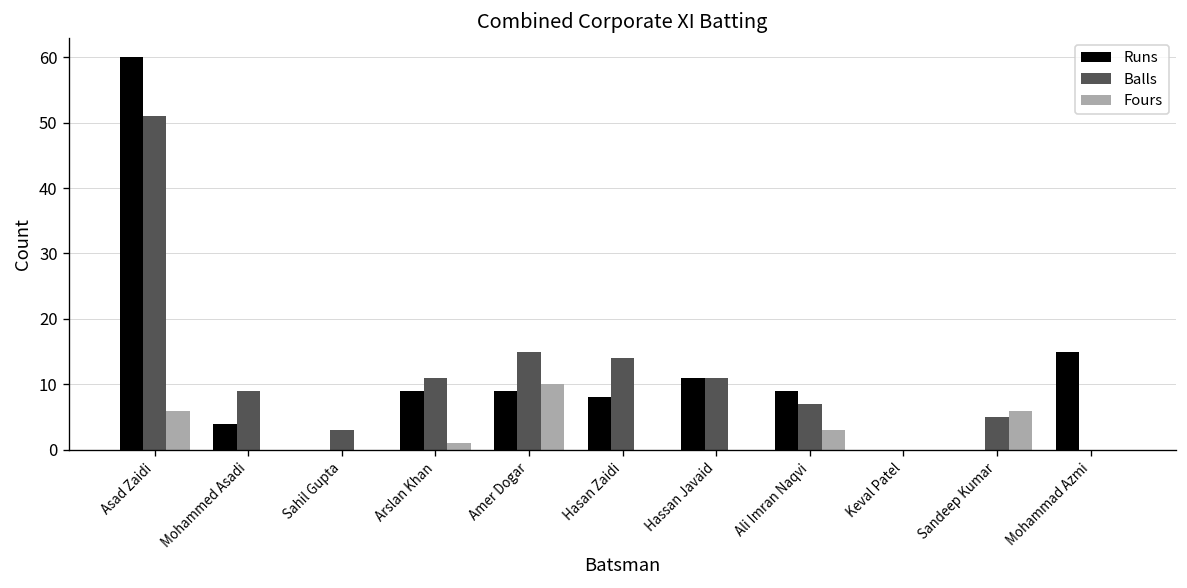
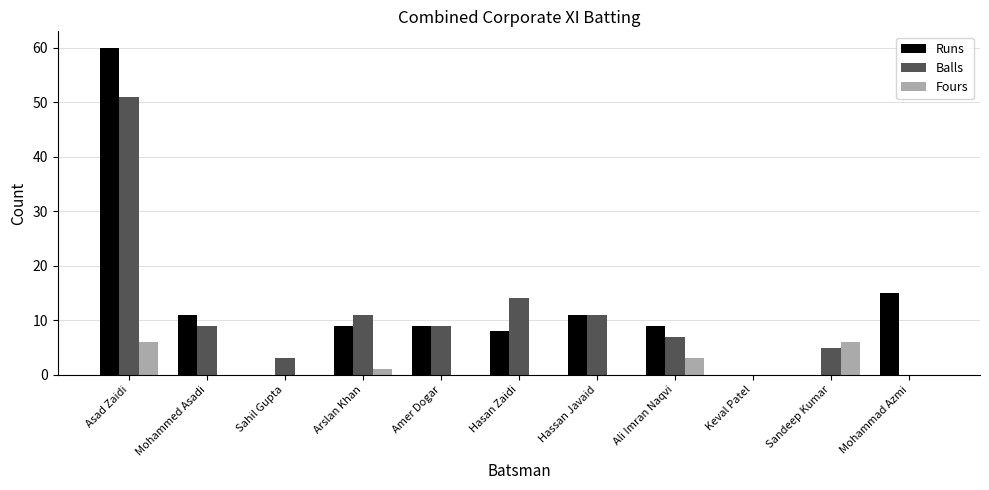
  {
    "Runs": {
      "Asad Zaidi": 60,
-     "Mohammed Asadi": 4,
+     "Mohammed Asadi": 11,
      "Sahil Gupta": 0,
      "Arslan Khan": 9,
      "Amer Dogar": 9,
      "Hasan Zaidi": 8,
      "Hassan Javaid": 11,
      "Ali Imran Naqvi": 9,
      "Keval Patel": 0,
      "Sandeep Kumar": 0,
      "Mohammad Azmi": 15
    },
    "Balls": {
      "Asad Zaidi": 51,
      "Mohammed Asadi": 9,
      "Sahil Gupta": 3,
      "Arslan Khan": 11,
-     "Amer Dogar": 15,
+     "Amer Dogar": 9,
      "Hasan Zaidi": 14,
      "Hassan Javaid": 11,
      "Ali Imran Naqvi": 7,
      "Keval Patel": 0,
      "Sandeep Kumar": 5,
      "Mohammad Azmi": 0
    },
    "Fours": {
      "Asad Zaidi": 6,
      "Mohammed Asadi": 0,
      "Sahil Gupta": 0,
      "Arslan Khan": 1,
-     "Amer Dogar": 10,
+     "Amer Dogar": 0,
      "Hasan Zaidi": 0,
      "Hassan Javaid": 0,
      "Ali Imran Naqvi": 3,
      "Keval Patel": 0,
      "Sandeep Kumar": 6,
      "Mohammad Azmi": 0
    }
  }
